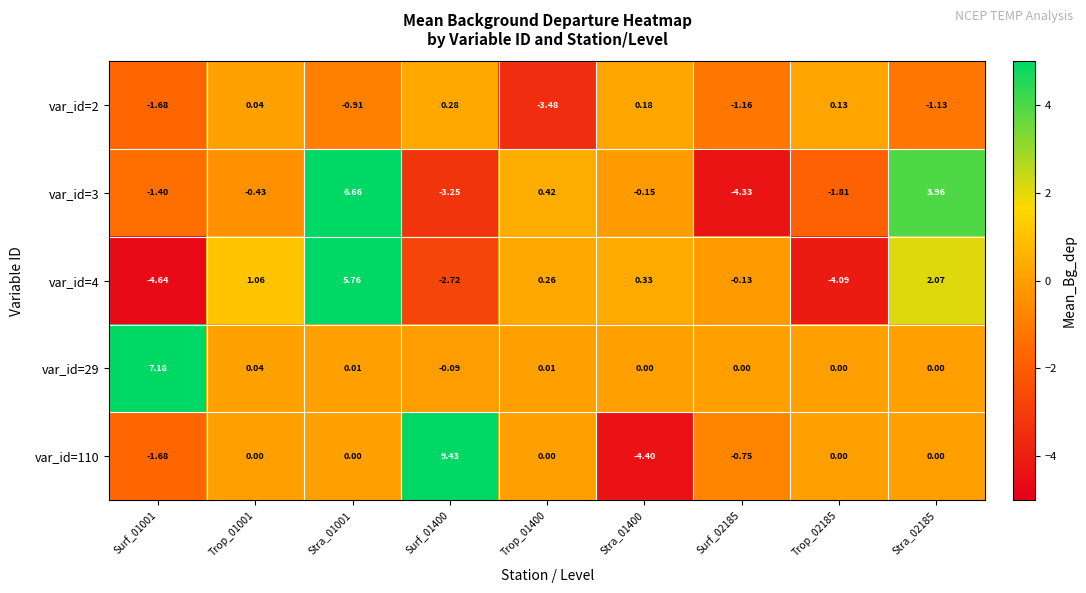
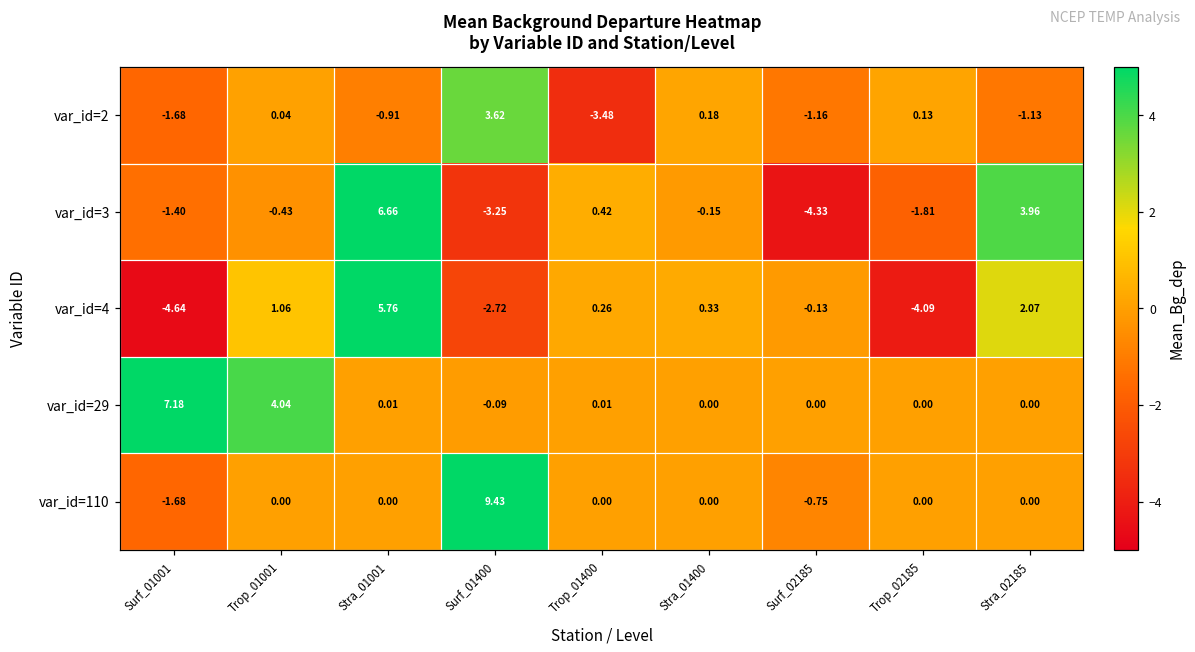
  {
    "var_id=2": {
      "Surf_01001": -1.68,
      "Trop_01001": 0.04,
      "Stra_01001": -0.91,
-     "Surf_01400": 0.28,
+     "Surf_01400": 3.62,
      "Trop_01400": -3.48,
      "Stra_01400": 0.18,
      "Surf_02185": -1.16,
      "Trop_02185": 0.13,
      "Stra_02185": -1.13
    },
    "var_id=3": {
      "Surf_01001": -1.40,
      "Trop_01001": -0.43,
      "Stra_01001": 6.66,
      "Surf_01400": -3.25,
      "Trop_01400": 0.42,
      "Stra_01400": -0.15,
      "Surf_02185": -4.33,
      "Trop_02185": -1.81,
      "Stra_02185": 3.96
    },
    "var_id=4": {
      "Surf_01001": -4.64,
      "Trop_01001": 1.06,
      "Stra_01001": 5.76,
      "Surf_01400": -2.72,
      "Trop_01400": 0.26,
      "Stra_01400": 0.33,
      "Surf_02185": -0.13,
      "Trop_02185": -4.09,
      "Stra_02185": 2.07
    },
    "var_id=29": {
      "Surf_01001": 7.18,
-     "Trop_01001": 0.04,
+     "Trop_01001": 4.04,
      "Stra_01001": 0.01,
      "Surf_01400": -0.09,
      "Trop_01400": 0.01,
      "Stra_01400": 0.00,
      "Surf_02185": 0.00,
      "Trop_02185": 0.00,
      "Stra_02185": 0.00
    },
    "var_id=110": {
      "Surf_01001": -1.68,
      "Trop_01001": 0.00,
      "Stra_01001": 0.00,
      "Surf_01400": 9.43,
      "Trop_01400": 0.00,
-     "Stra_01400": -4.40,
+     "Stra_01400": 0.00,
      "Surf_02185": -0.75,
      "Trop_02185": 0.00,
      "Stra_02185": 0.00
    }
  }
